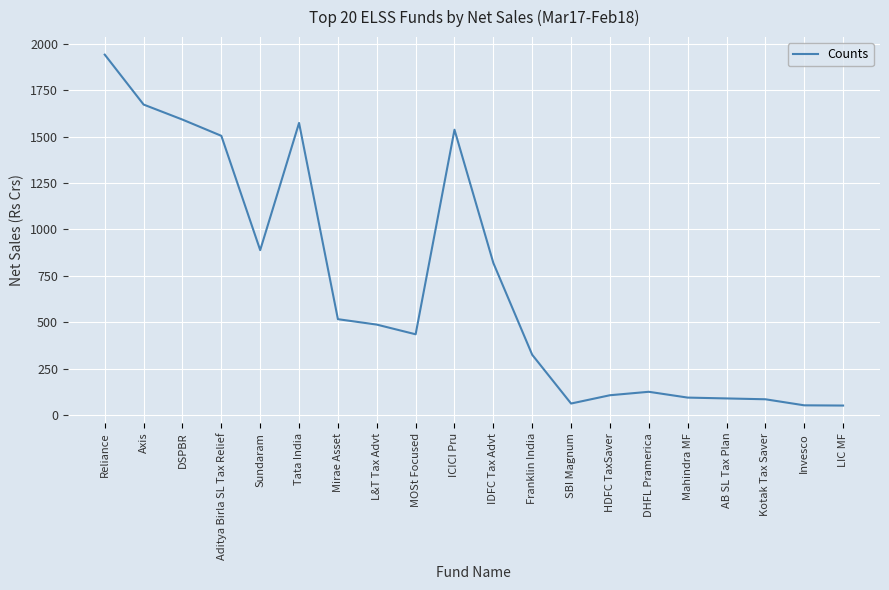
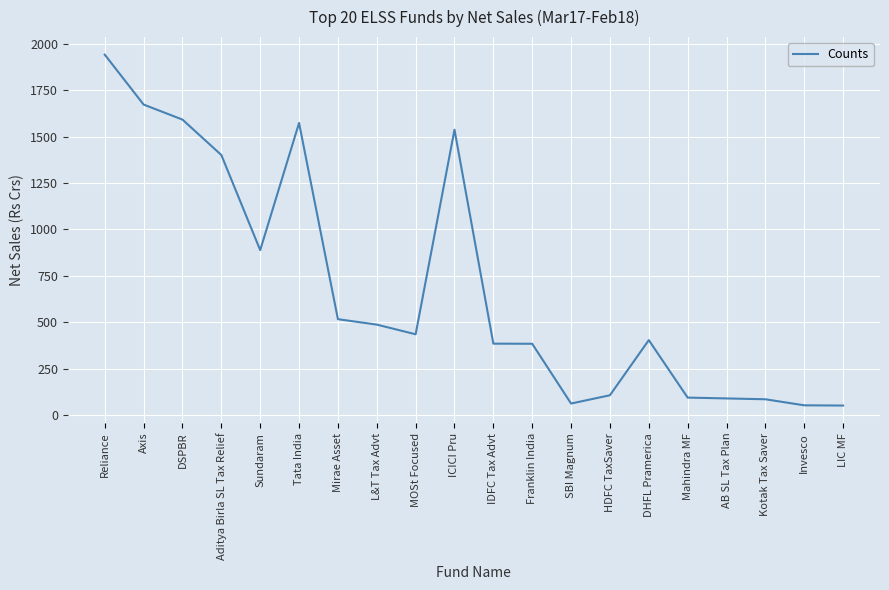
  {
    "Reliance": 1940,
    "Axis": 1670,
    "DSPBR": 1590,
-   "Aditya Birla SL Tax Relief": 1500,
+   "Aditya Birla SL Tax Relief": 1400,
    "Sundaram": 890,
    "Tata India": 1570,
    "Mirae Asset": 520,
    "L&T Tax Advt": 490,
    "MOSt Focused": 440,
    "ICICI Pru": 1540,
-   "IDFC Tax Advt": 820,
-   "Franklin India": 330,
+   "IDFC Tax Advt": 390,
+   "Franklin India": 380,
    "SBI Magnum": 60,
    "HDFC TaxSaver": 110,
-   "DHFL Pramerica": 130,
+   "DHFL Pramerica": 400,
    "Mahindra MF": 90,
    "AB SL Tax Plan": 90,
    "Kotak Tax Saver": 90,
    "Invesco": 50,
    "LIC MF": 50
  }
